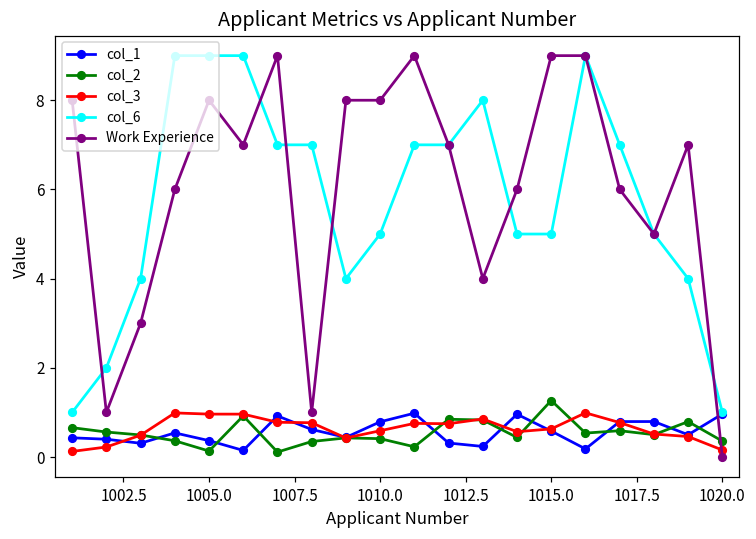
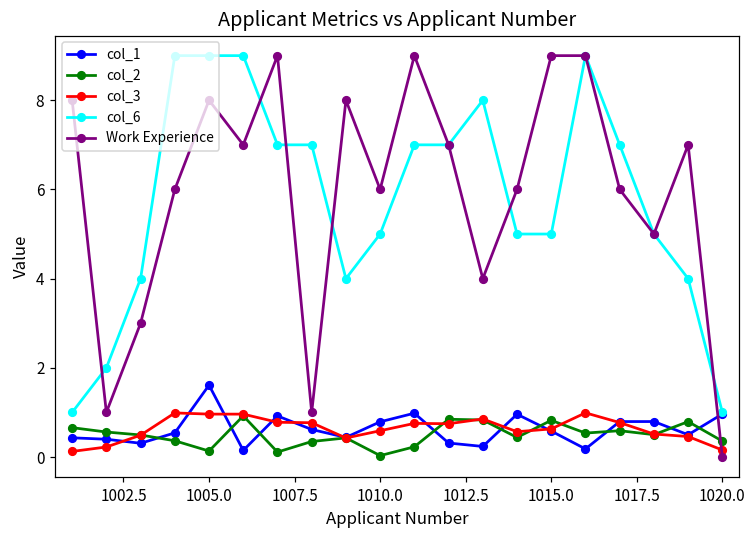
  {
    "col_1": {
-     "1005.0": 0.4,
+     "1005.0": 1.6,
      "1010.0": 0.8
    },
    "col_2": {
      "1005.0": 0.1,
-     "1010.0": 0.4,
-     "1015.0": 1.3,
+     "1010.0": 0.0,
+     "1015.0": 0.8,
      "1020.0": 0.4
    },
    "col_3": {
      "1005.0": 1.0,
      "1010.0": 0.6,
      "1020.0": 0.2
    },
    "col_6": {
      "1010.0": 5.0,
      "1015.0": 5.0
    },
    "Work Experience": {
-     "1010.0": 8,
+     "1010.0": 6,
      "1015.0": 9,
      "1020.0": 0
    }
  }
